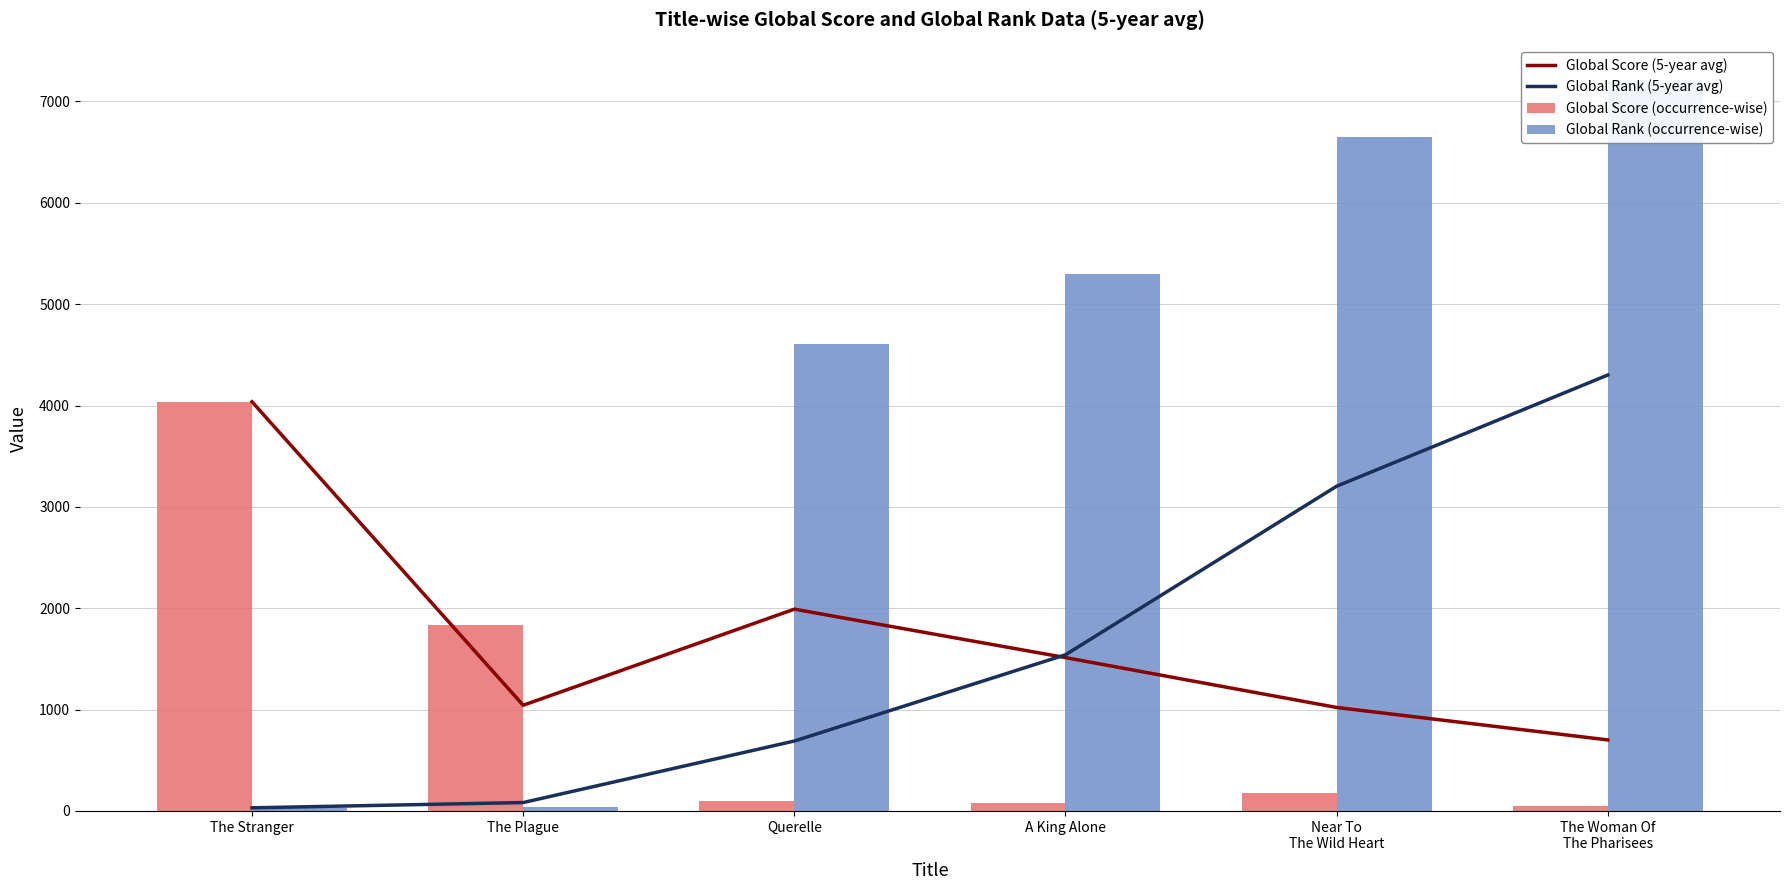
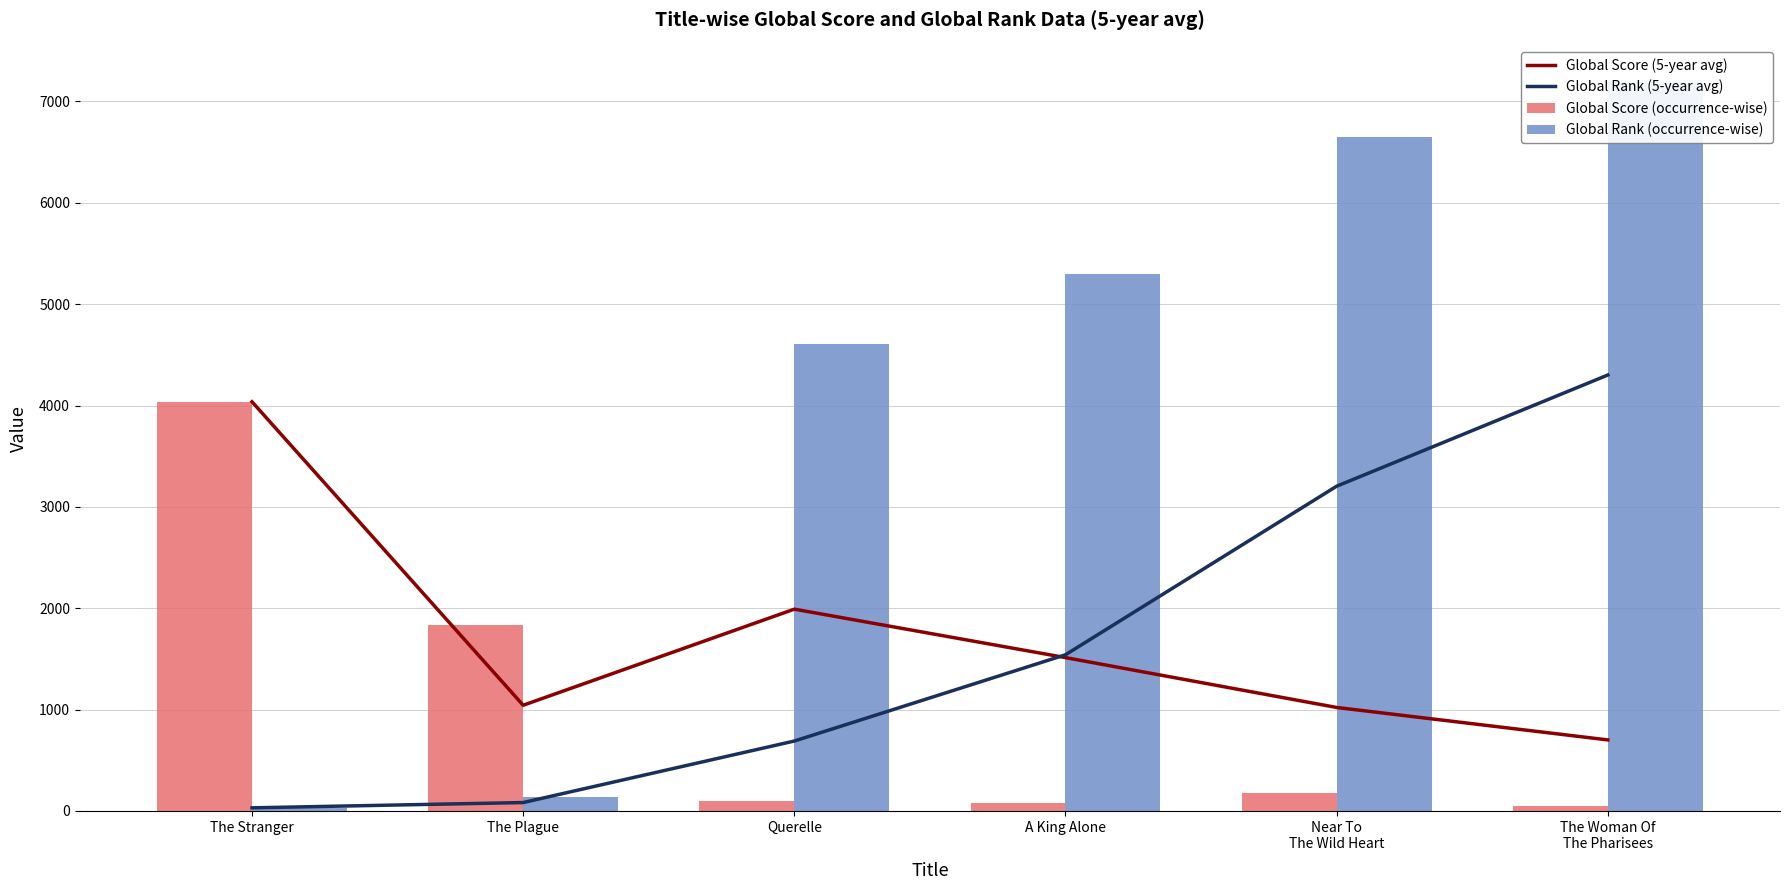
  {
    "Global Score (occurrence-wise)": {
      "The Stranger": 4040,
      "The Plague": 1830,
      "Querelle": 100,
      "A King Alone": 80,
      "Near To The Wild Heart": 180,
      "The Woman Of The Pharisees": 50
    },
    "Global Score (5-year avg)": {
      "The Stranger": 4040,
      "The Plague": 1040,
      "Querelle": 1990,
      "A King Alone": 1510,
      "Near To The Wild Heart": 1020,
      "The Woman Of The Pharisees": 700
    },
    "Global Rank (5-year avg)": {
      "The Stranger": 30,
      "The Plague": 80,
      "Querelle": 690,
      "A King Alone": 1540,
      "Near To The Wild Heart": 3200,
      "The Woman Of The Pharisees": 4300
    },
    "Global Rank (occurrence-wise)": {
      "The Stranger": 30,
-     "The Plague": 40,
+     "The Plague": 140,
      "Querelle": 4610,
      "A King Alone": 5290,
      "Near To The Wild Heart": 6650
    }
  }
